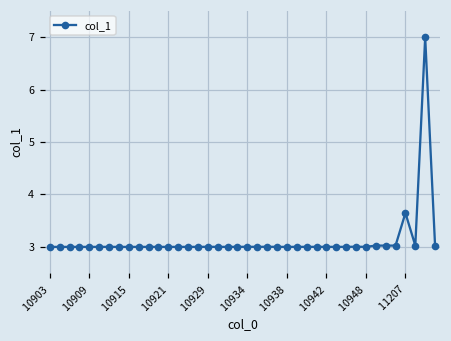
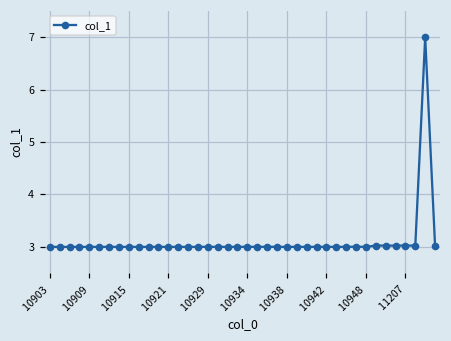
  {
    "10903": 3.0,
    "10909": 3.0,
    "10915": 3.0,
    "10921": 3.0,
    "10929": 3.0,
    "10934": 3.0,
    "10938": 3.0,
    "10942": 3.0,
    "10948": 3.0,
-   "11207": 3.6
+   "11207": 3.0
  }
